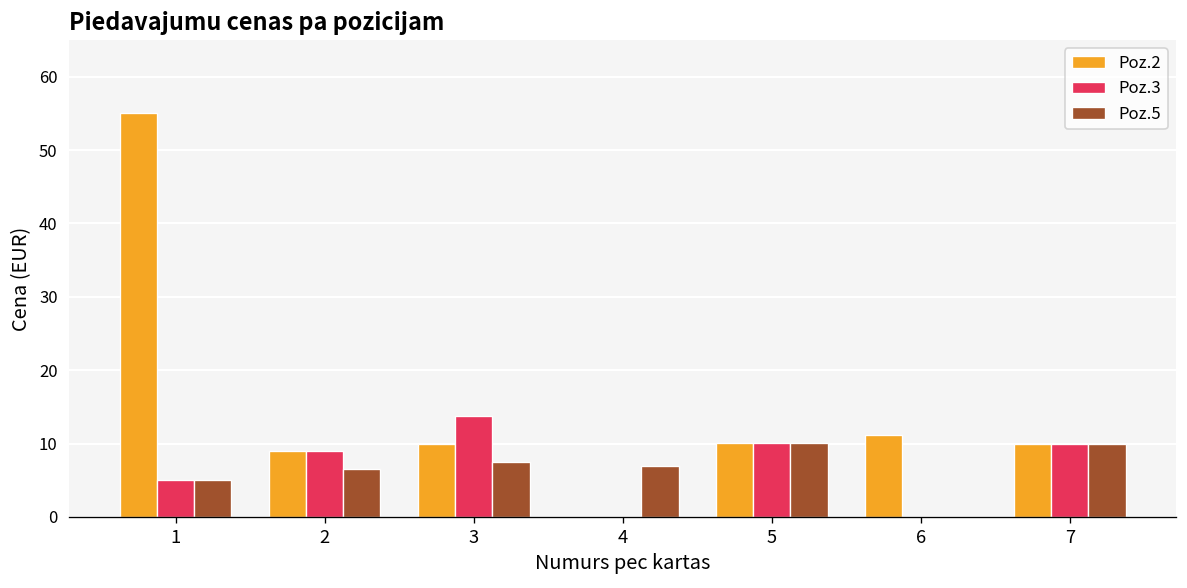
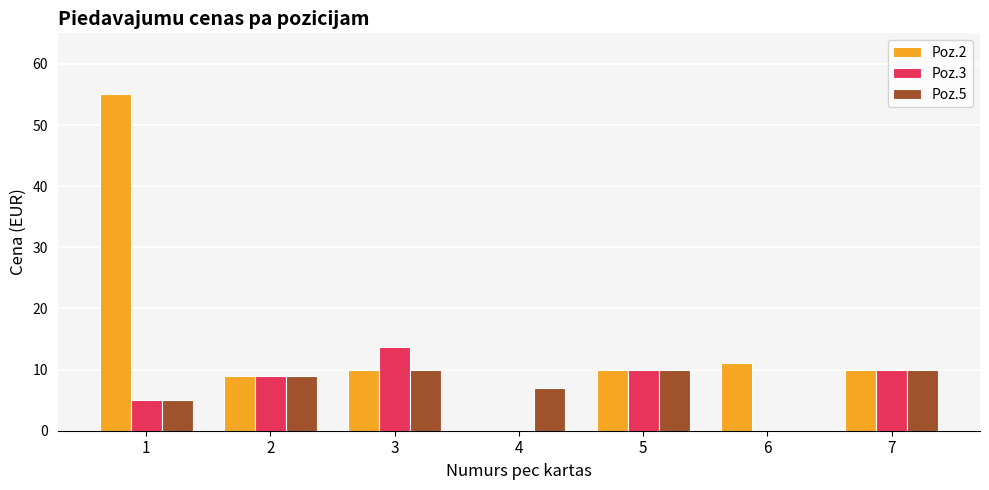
  {
    "Poz.2": {
      "1": 55,
      "2": 9,
      "3": 10,
      "4": 0,
      "5": 10,
      "6": 11,
      "7": 10
    },
    "Poz.3": {
      "1": 5,
      "2": 9,
      "3": 14,
      "4": 0,
      "5": 10,
      "6": 0,
      "7": 10
    },
    "Poz.5": {
      "1": 5,
-     "2": 7,
-     "3": 7,
+     "2": 9,
+     "3": 10,
      "4": 7,
      "5": 10,
      "6": 0,
      "7": 10
    }
  }
